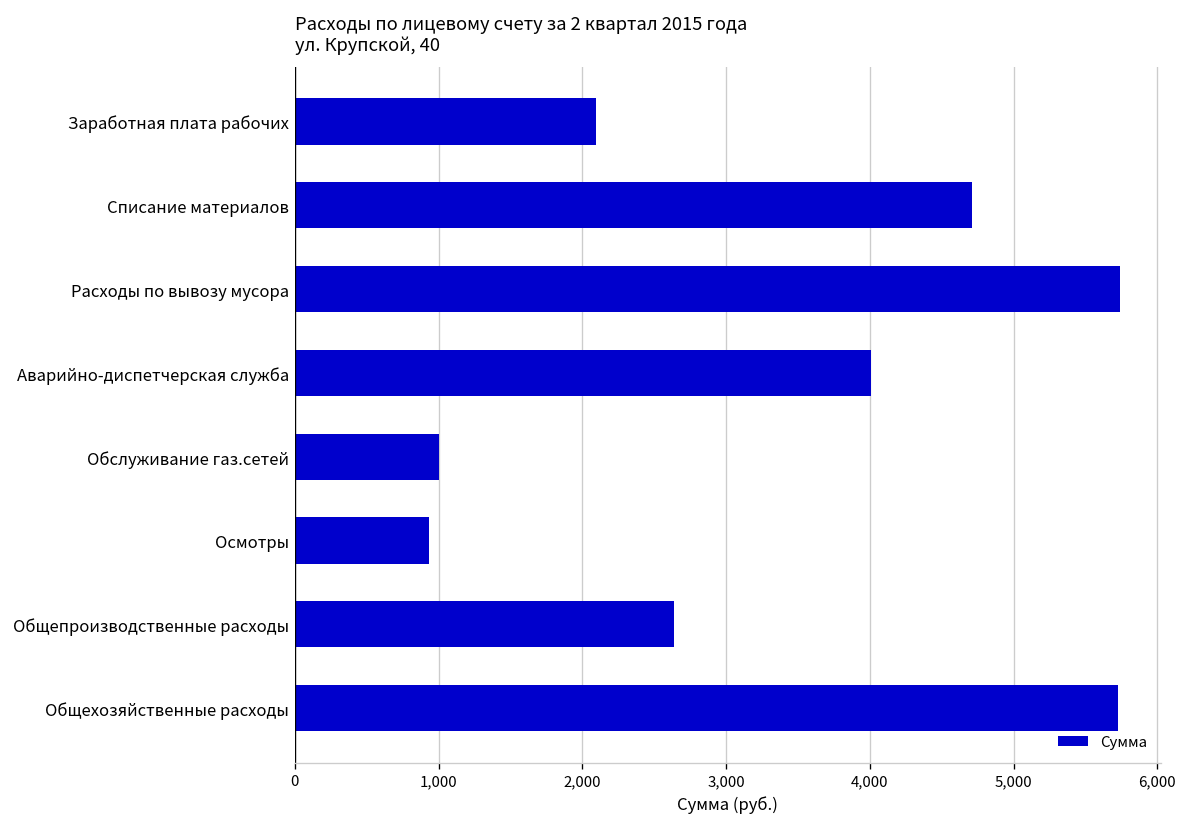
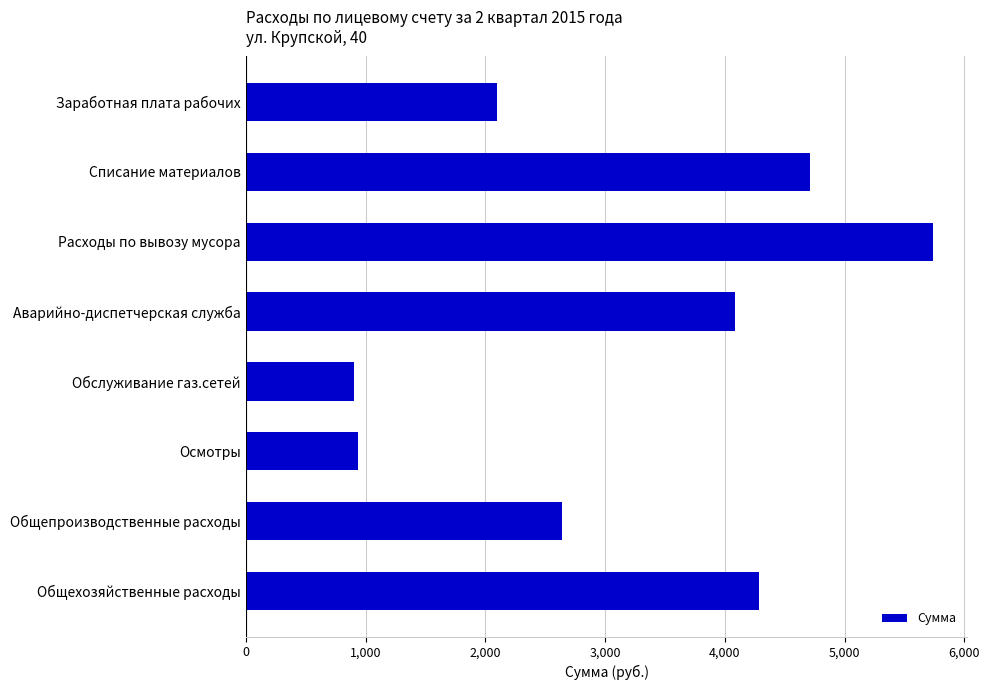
  {
    "Заработная плата рабочих": "2,100",
    "Списание материалов": "4,710",
    "Расходы по вывозу мусора": "5,740",
-   "Аварийно-диспетчерская служба": "4,010",
-   "Обслуживание газ.сетей": "1,000",
+   "Аварийно-диспетчерская служба": "4,080",
+   "Обслуживание газ.сетей": "910",
    "Осмотры": "930",
    "Общепроизводственные расходы": "2,640",
-   "Общехозяйственные расходы": "5,730"
+   "Общехозяйственные расходы": "4,290"
  }
